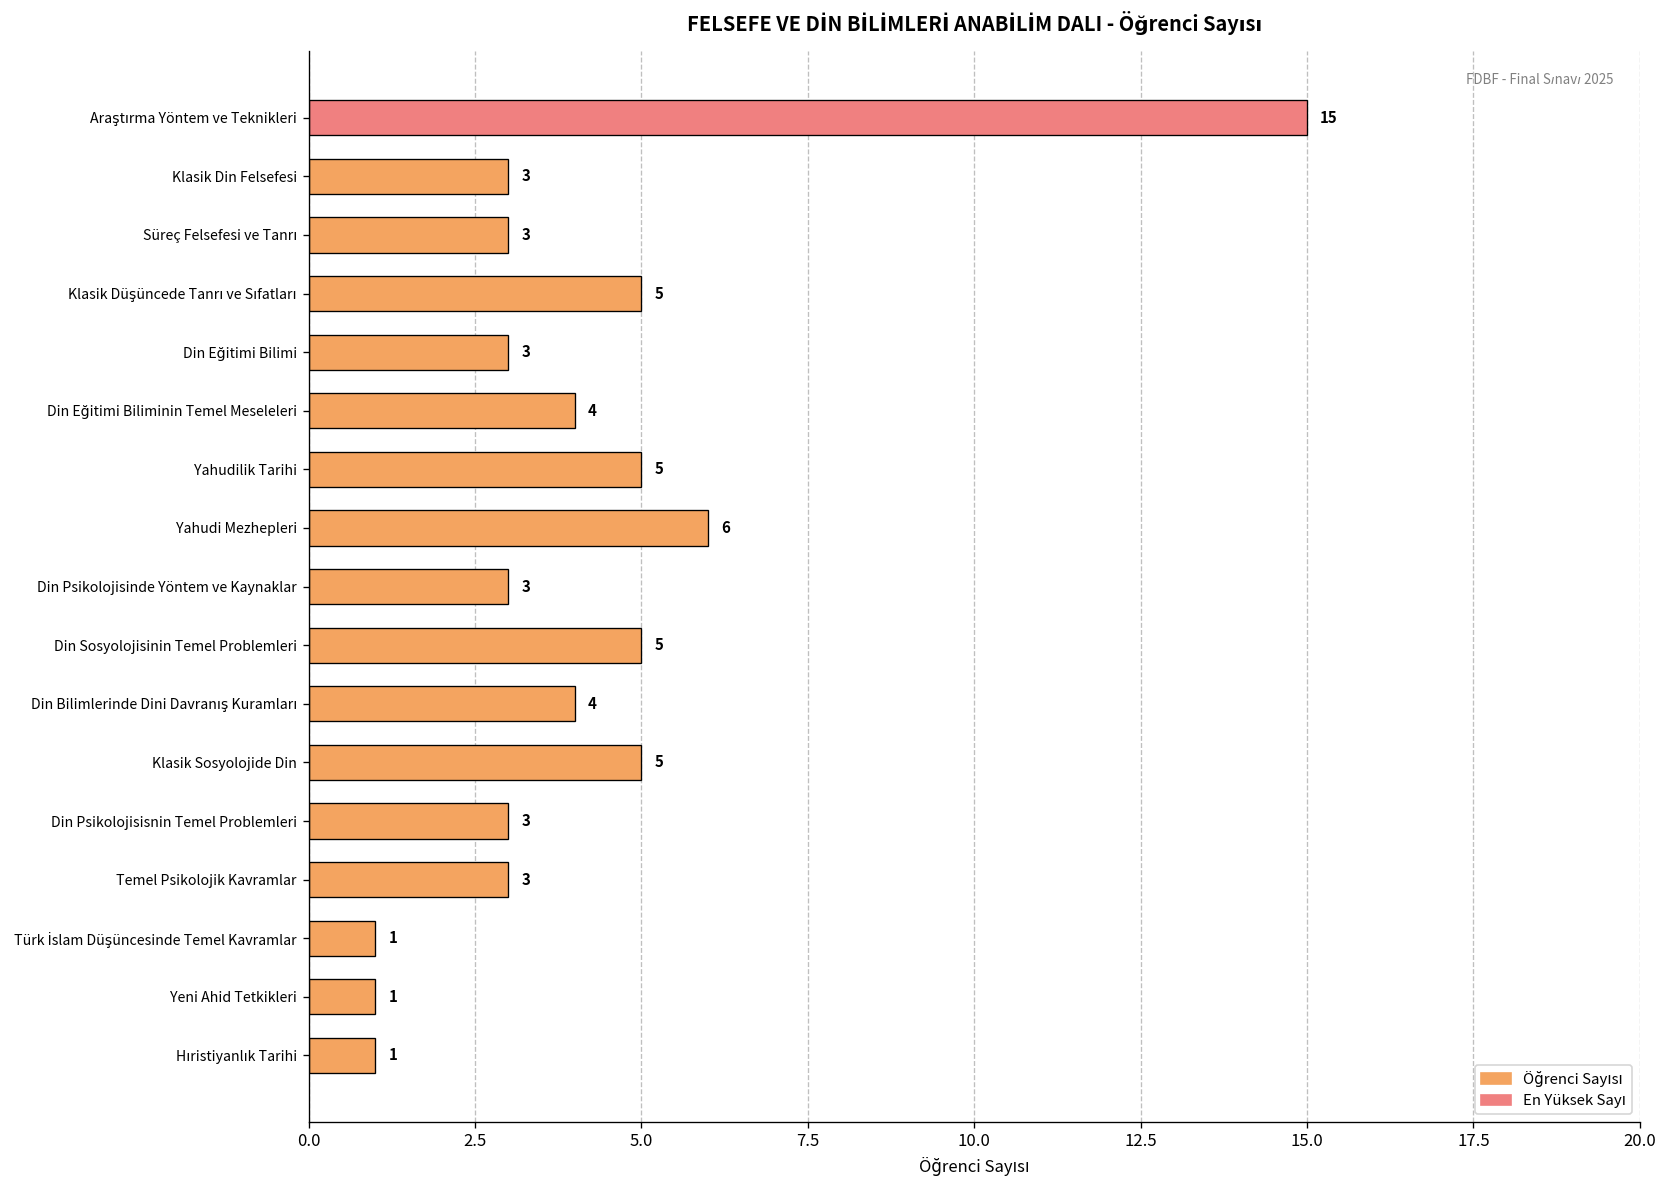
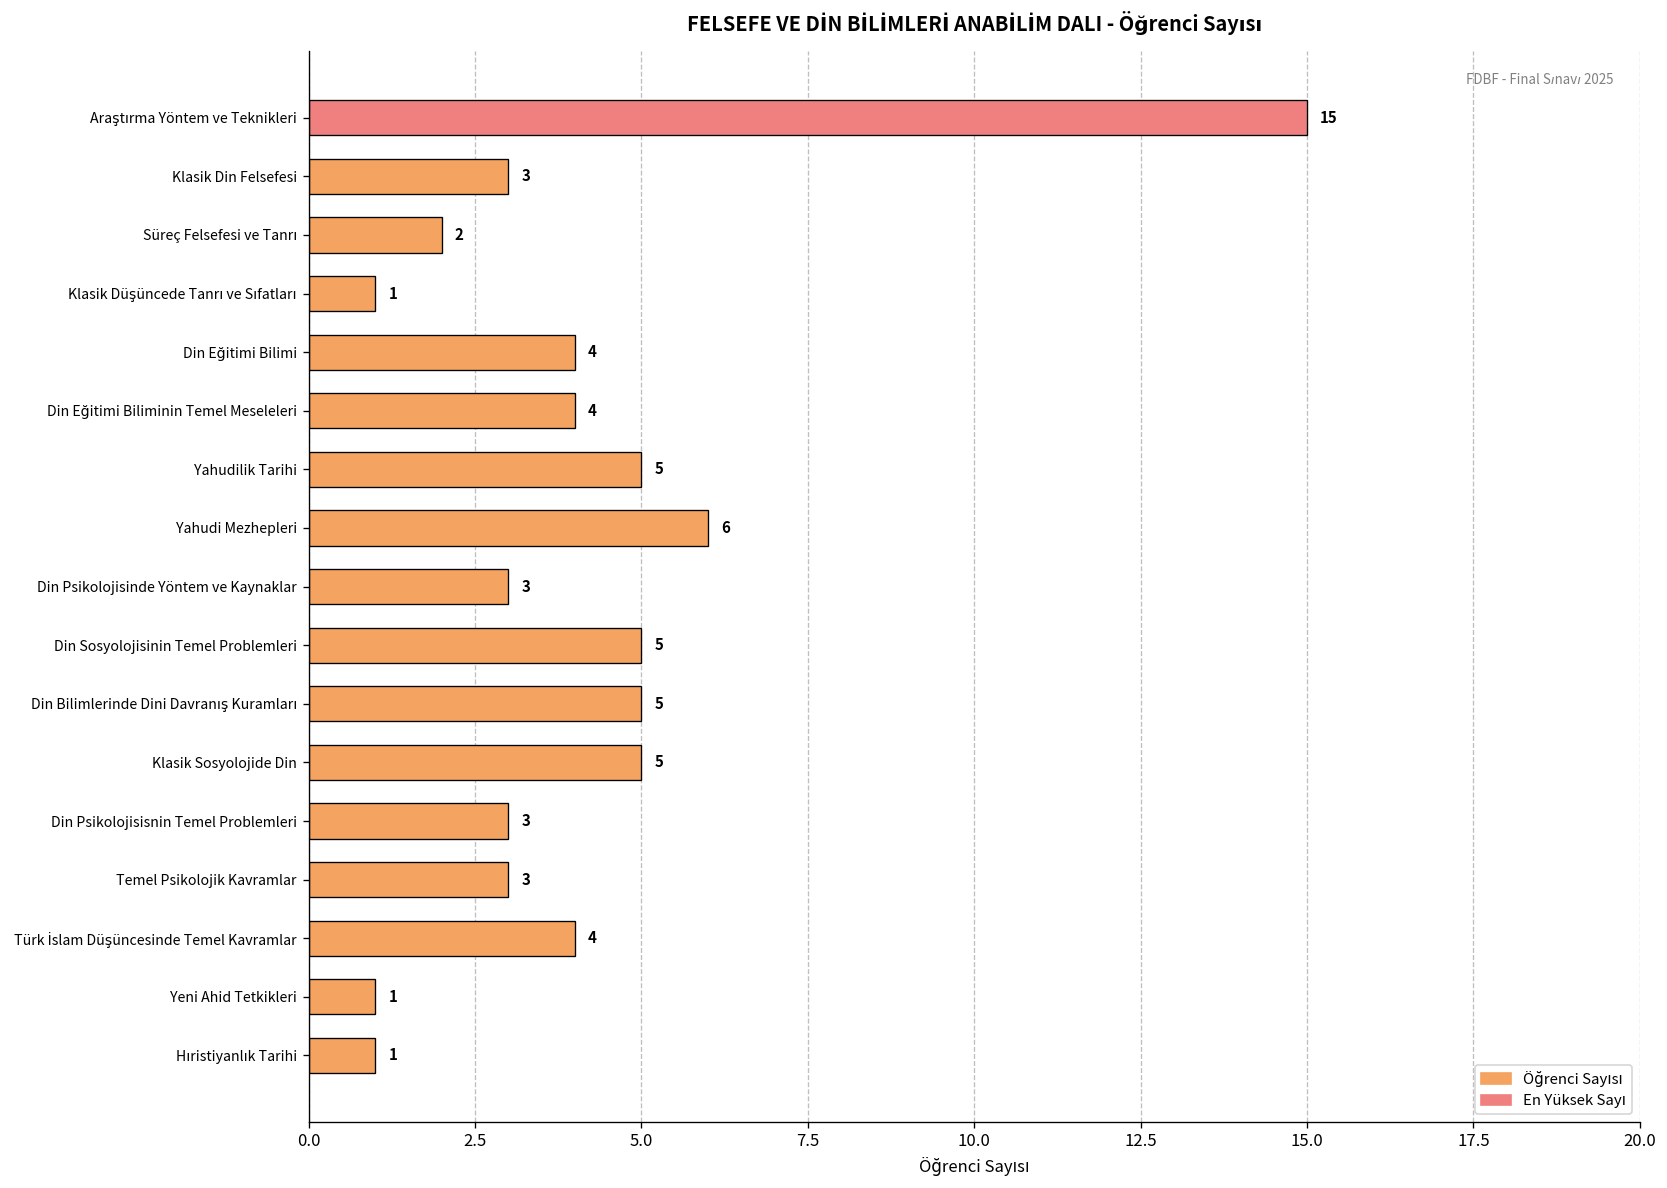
  {
    "Araştırma Yöntem ve Teknikleri": 15,
    "Klasik Din Felsefesi": 3,
-   "Süreç Felsefesi ve Tanrı": 3,
-   "Klasik Düşüncede Tanrı ve Sıfatları": 5,
-   "Din Eğitimi Bilimi": 3,
+   "Süreç Felsefesi ve Tanrı": 2,
+   "Klasik Düşüncede Tanrı ve Sıfatları": 1,
+   "Din Eğitimi Bilimi": 4,
    "Din Eğitimi Biliminin Temel Meseleleri": 4,
    "Yahudilik Tarihi": 5,
    "Yahudi Mezhepleri": 6,
    "Din Psikolojisinde Yöntem ve Kaynaklar": 3,
    "Din Sosyolojisinin Temel Problemleri": 5,
-   "Din Bilimlerinde Dini Davranış Kuramları": 4,
+   "Din Bilimlerinde Dini Davranış Kuramları": 5,
    "Klasik Sosyolojide Din": 5,
    "Din Psikolojisisnin Temel Problemleri": 3,
    "Temel Psikolojik Kavramlar": 3,
-   "Türk İslam Düşüncesinde Temel Kavramlar": 1,
+   "Türk İslam Düşüncesinde Temel Kavramlar": 4,
    "Yeni Ahid Tetkikleri": 1,
    "Hıristiyanlık Tarihi": 1
  }
